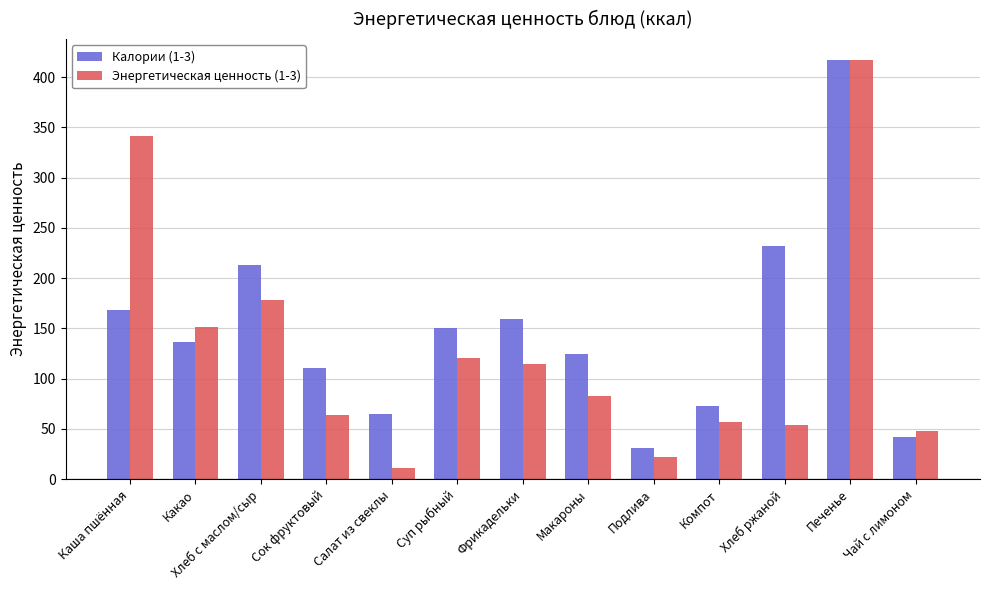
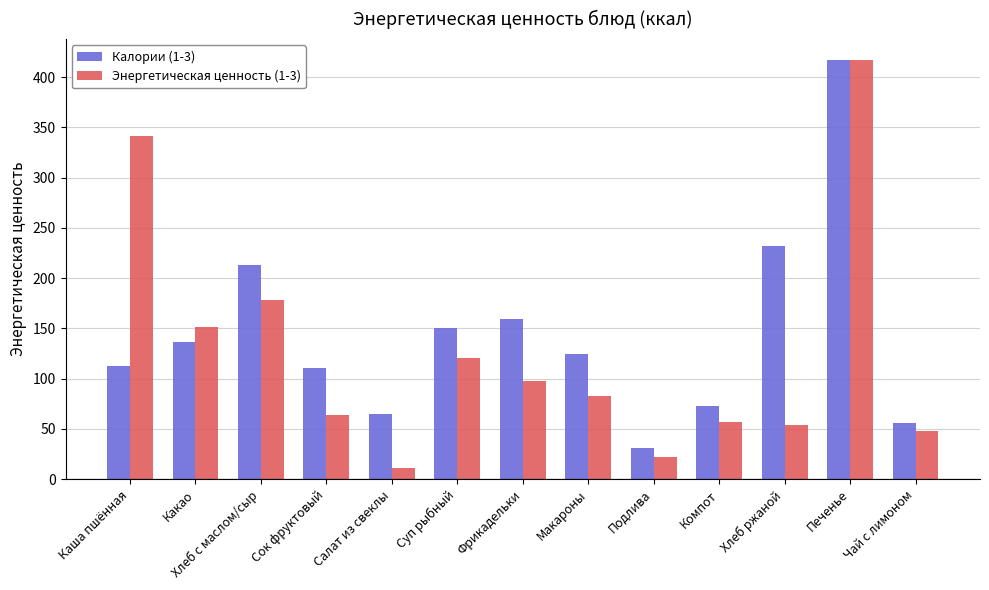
  {
    "Калории (1-3)": {
-     "Каша пшённая": 168,
+     "Каша пшённая": 113,
      "Какао": 136,
      "Хлеб с маслом/сыр": 213,
      "Сок фруктовый": 111,
      "Салат из свеклы": 65,
      "Суп рыбный": 151,
      "Фрикадельки": 160,
      "Макароны": 124,
      "Подлива": 31,
      "Компот": 73,
      "Хлеб ржаной": 232,
      "Печенье": 417,
-     "Чай с лимоном": 42
+     "Чай с лимоном": 56
    },
    "Энергетическая ценность (1-3)": {
      "Каша пшённая": 342,
      "Какао": 151,
      "Хлеб с маслом/сыр": 178,
      "Сок фруктовый": 64,
      "Салат из свеклы": 11,
      "Суп рыбный": 121,
-     "Фрикадельки": 114,
+     "Фрикадельки": 97,
      "Макароны": 83,
      "Подлива": 22,
      "Компот": 57,
      "Хлеб ржаной": 54,
      "Печенье": 417,
      "Чай с лимоном": 48
    }
  }
